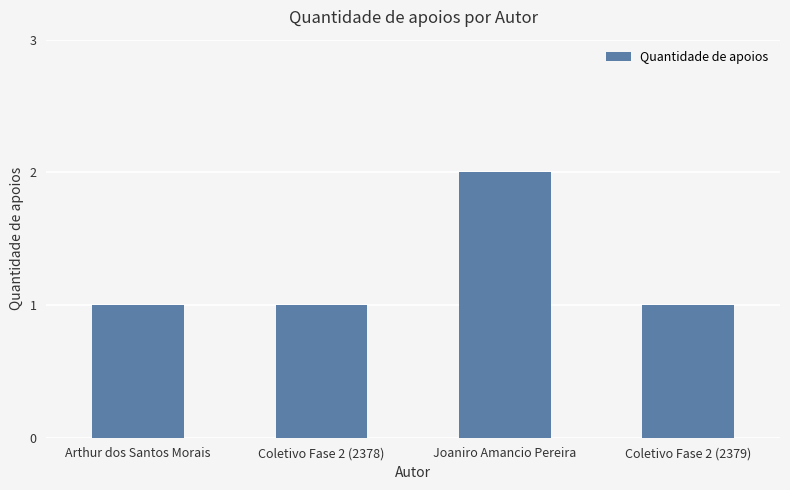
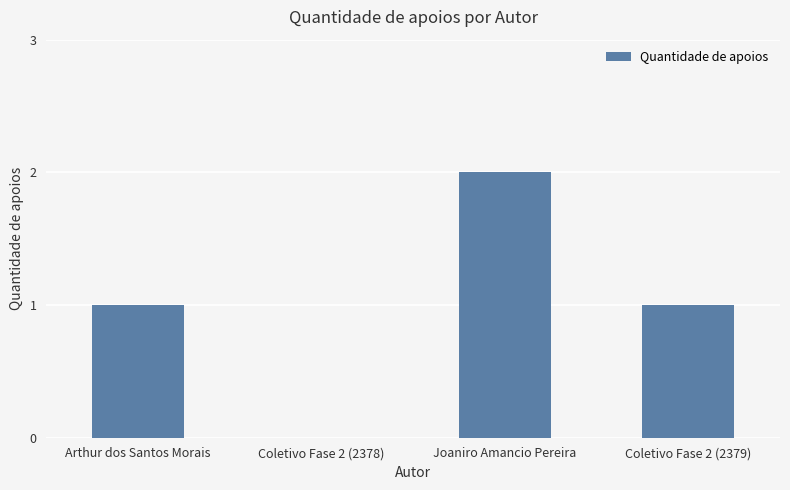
  {
    "Arthur dos Santos Morais": 1,
-   "Coletivo Fase 2 (2378)": 1,
+   "Coletivo Fase 2 (2378)": 0,
    "Joaniro Amancio Pereira": 2,
    "Coletivo Fase 2 (2379)": 1
  }
